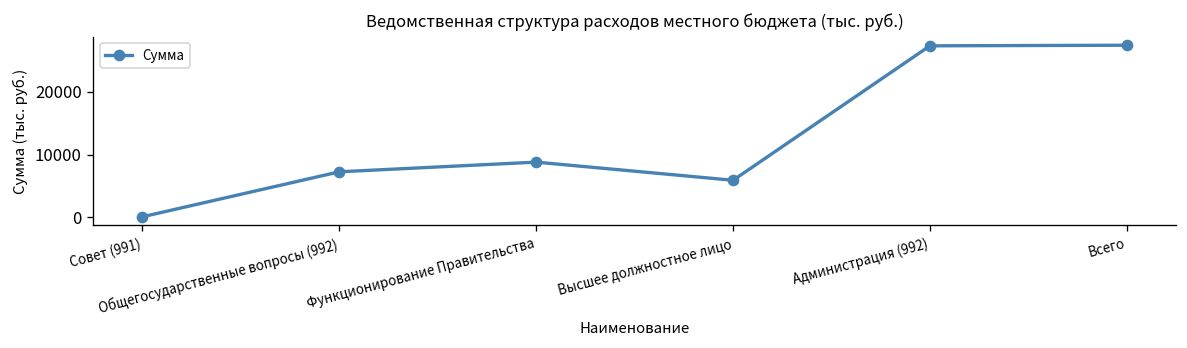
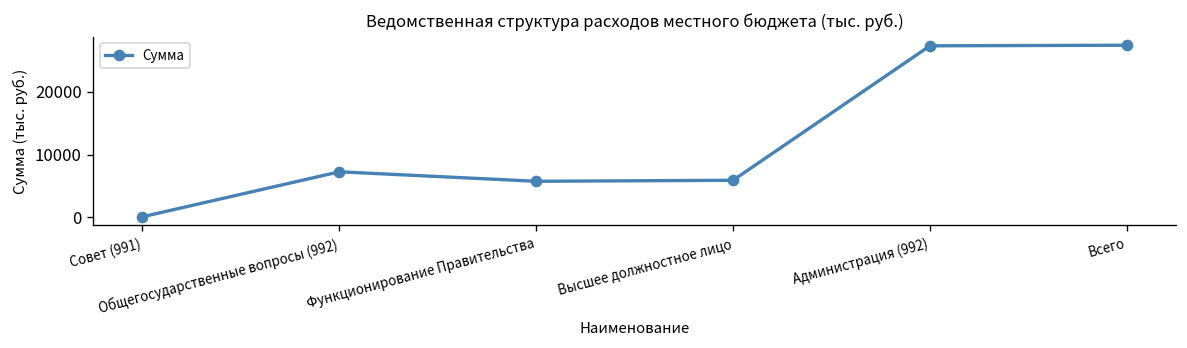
  {
    "Совет (991)": 0,
    "Общегосударственные вопросы (992)": 7000,
-   "Функционирование Правительства": 9000,
+   "Функционирование Правительства": 6000,
    "Высшее должностное лицо": 6000,
    "Администрация (992)": 27000,
    "Всего": 27000
  }
